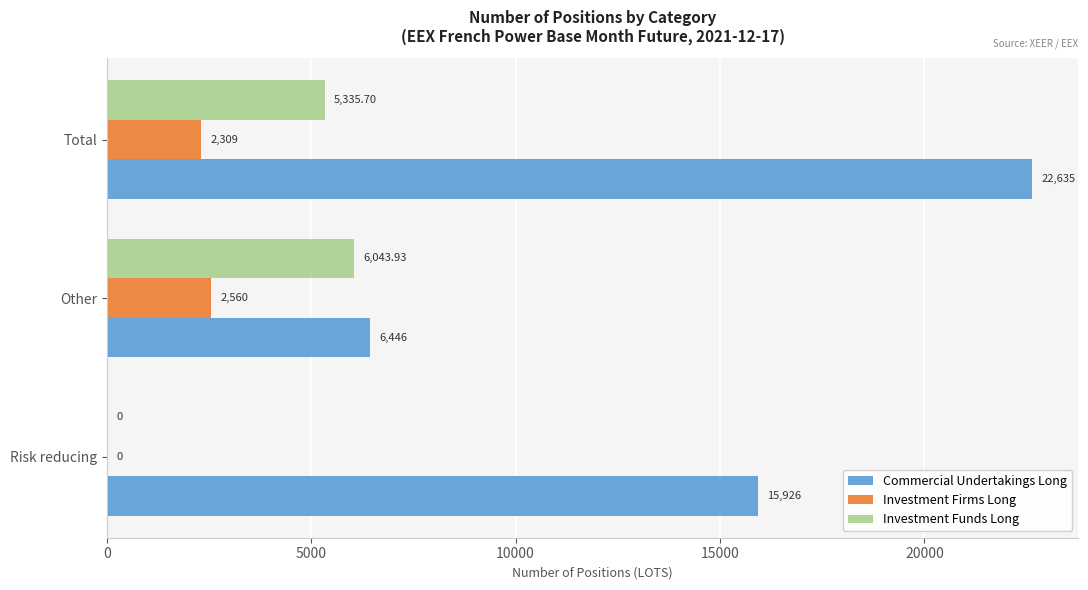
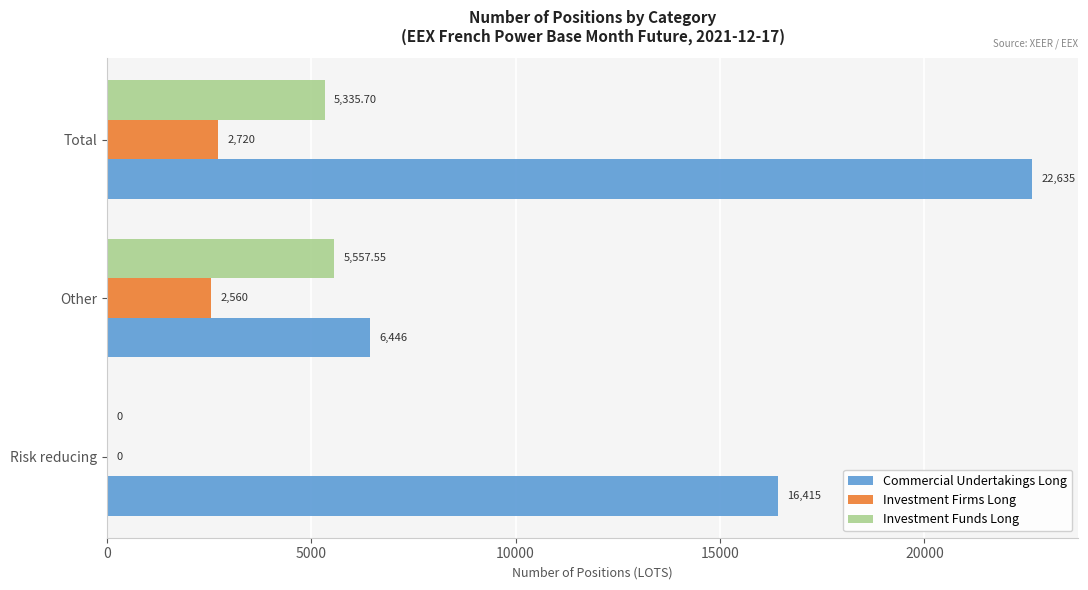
  {
    "Commercial Undertakings Long": {
      "Total": "22,635",
      "Other": "6,446",
-     "Risk reducing": "15,926"
+     "Risk reducing": "16,415"
    },
    "Investment Firms Long": {
-     "Total": "2,309",
+     "Total": "2,720",
      "Other": "2,560",
      "Risk reducing": "0"
    },
    "Investment Funds Long": {
      "Total": "5,335.70",
-     "Other": "6,043.93",
+     "Other": "5,557.55",
      "Risk reducing": "0"
    }
  }
